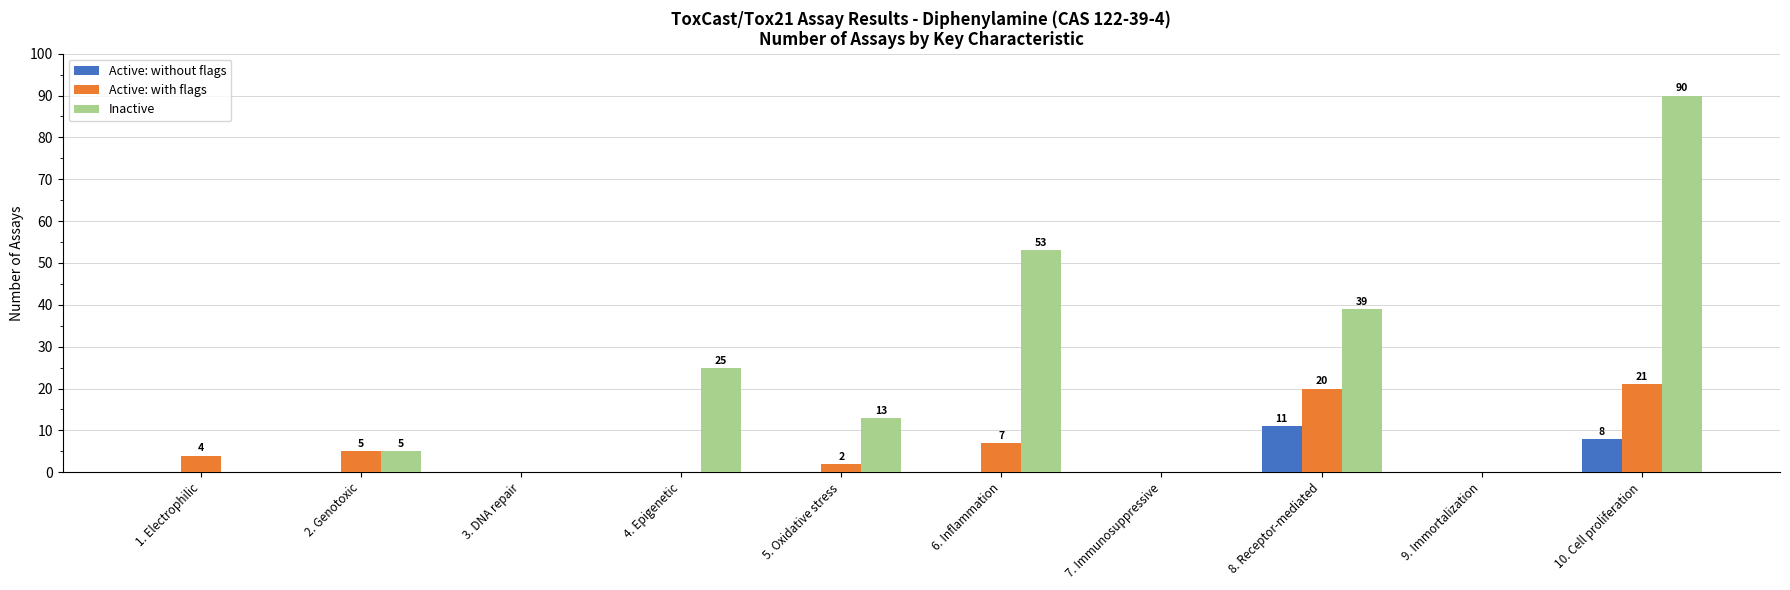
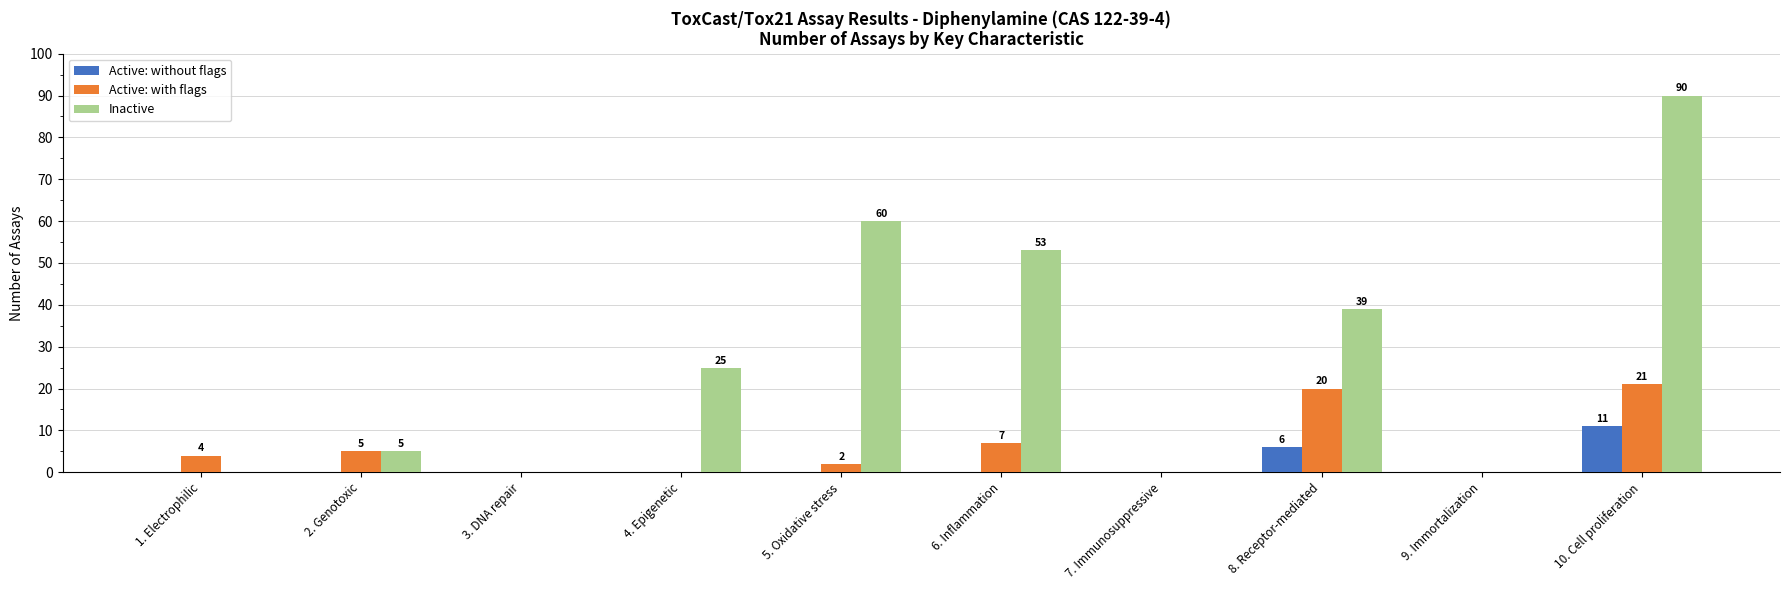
  {
    "Active: without flags": {
-     "8. Receptor-mediated": 11,
-     "10. Cell proliferation": 8
+     "8. Receptor-mediated": 6,
+     "10. Cell proliferation": 11
    },
    "Active: with flags": {
      "1. Electrophilic": 4,
      "2. Genotoxic": 5,
      "5. Oxidative stress": 2,
      "6. Inflammation": 7,
      "8. Receptor-mediated": 20,
      "10. Cell proliferation": 21
    },
    "Inactive": {
      "2. Genotoxic": 5,
      "4. Epigenetic": 25,
-     "5. Oxidative stress": 13,
+     "5. Oxidative stress": 60,
      "6. Inflammation": 53,
      "8. Receptor-mediated": 39,
      "10. Cell proliferation": 90
    }
  }
